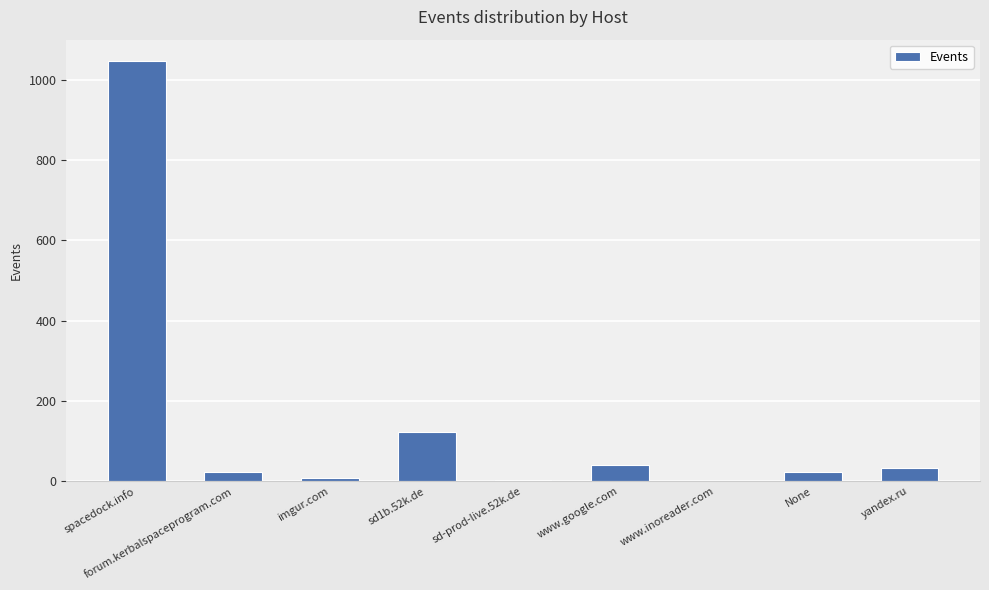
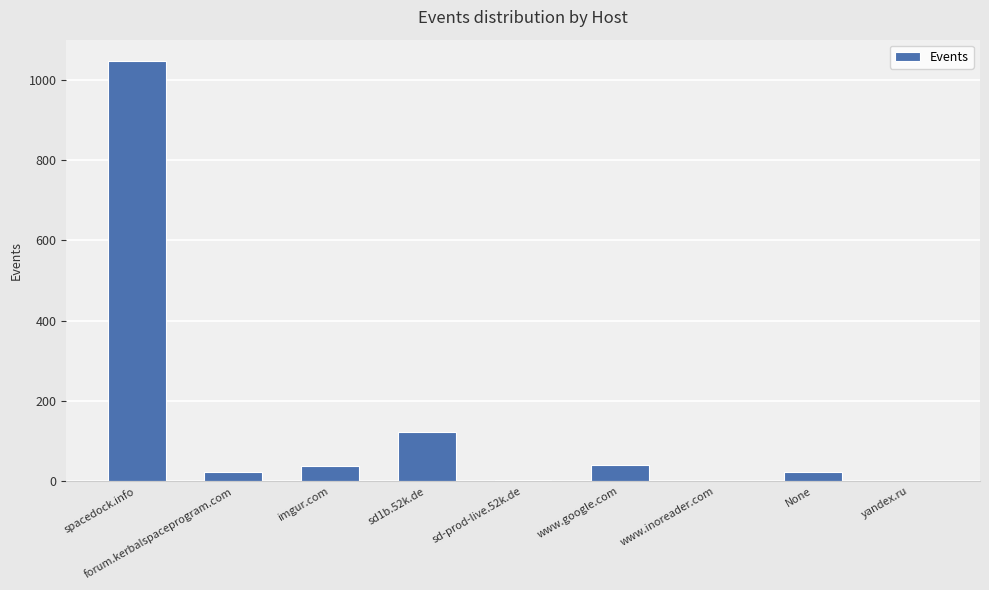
  {
    "spacedock.info": 1050,
    "forum.kerbalspaceprogram.com": 20,
-   "imgur.com": 10,
+   "imgur.com": 40,
    "sd1b.52k.de": 120,
    "www.google.com": 40,
    "None": 20,
-   "yandex.ru": 30
+   "yandex.ru": 0
  }
